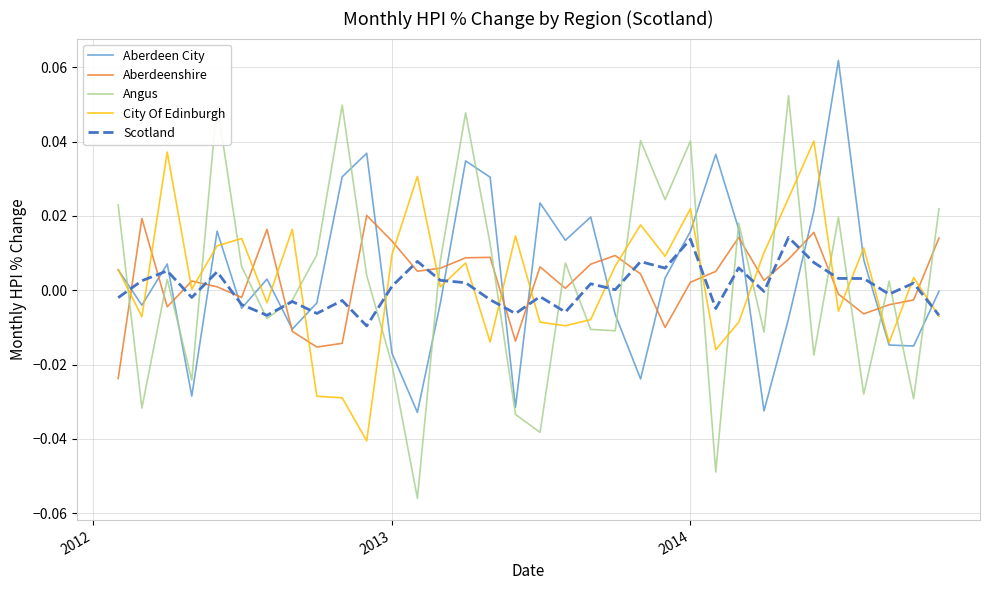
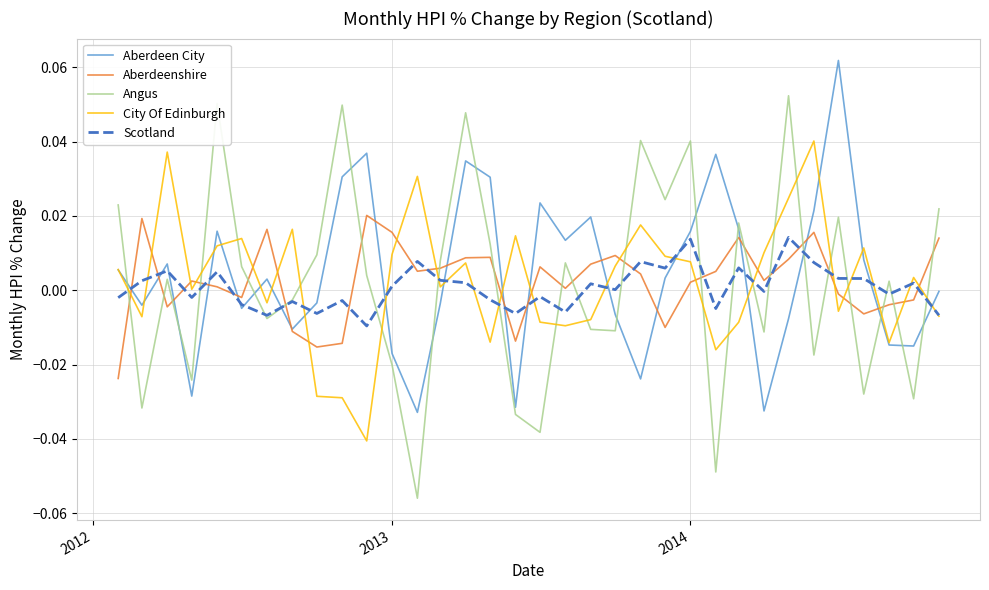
  {
    "Aberdeenshire": {
-     "2013": 0.013,
+     "2013": 0.016,
      "2014": 0.002
    },
    "Angus": {
      "2013": -0.020,
      "2014": 0.040
    },
    "City Of Edinburgh": {
      "2013": 0.010,
-     "2014": 0.022
+     "2014": 0.008
    }
  }
